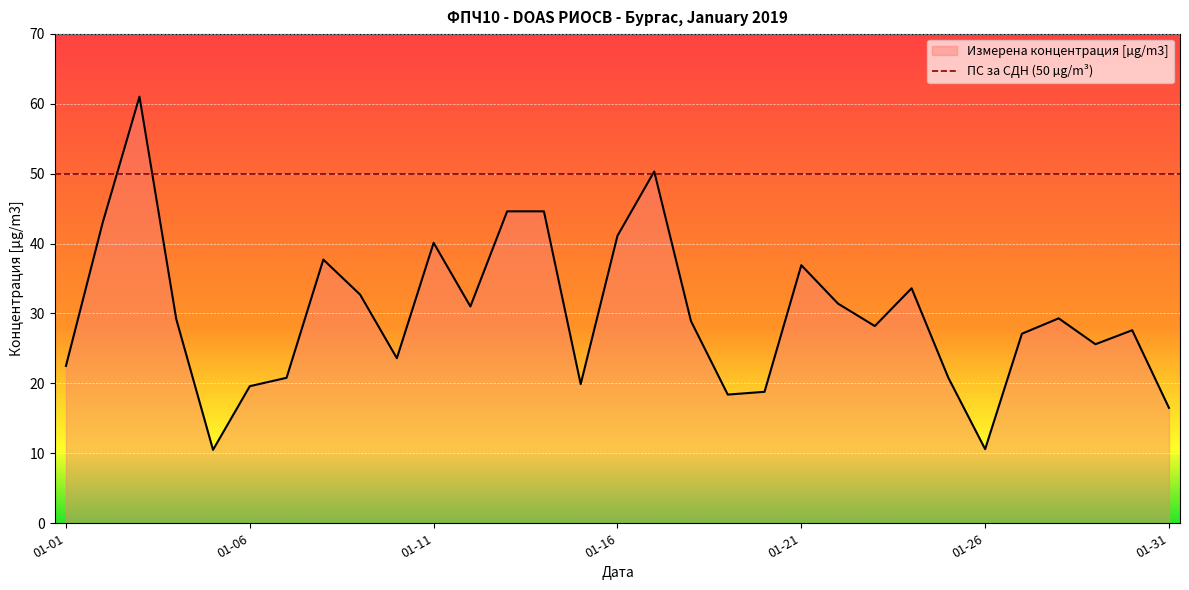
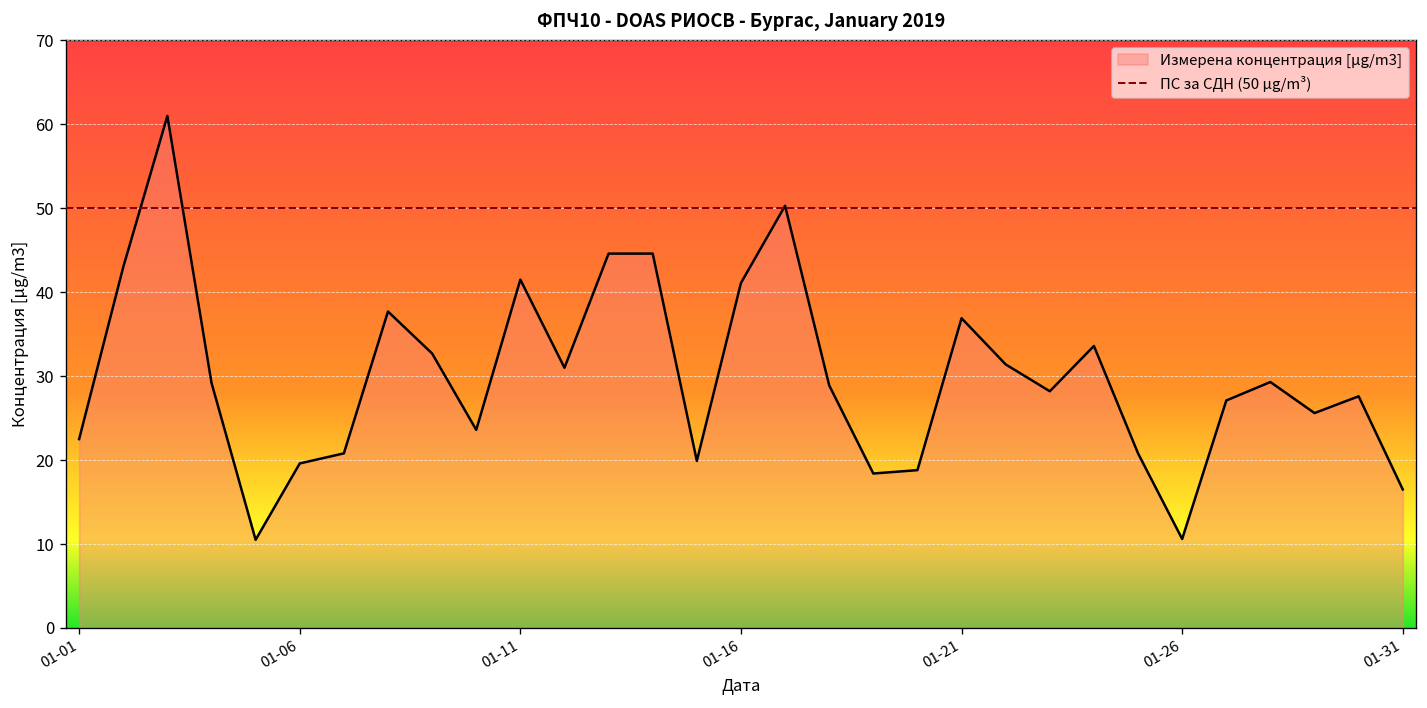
  {
    "01-01": 23,
    "01-06": 20,
-   "01-11": 40,
+   "01-11": 42,
    "01-16": 41,
    "01-21": 37,
    "01-26": 11,
    "01-31": 17
  }
